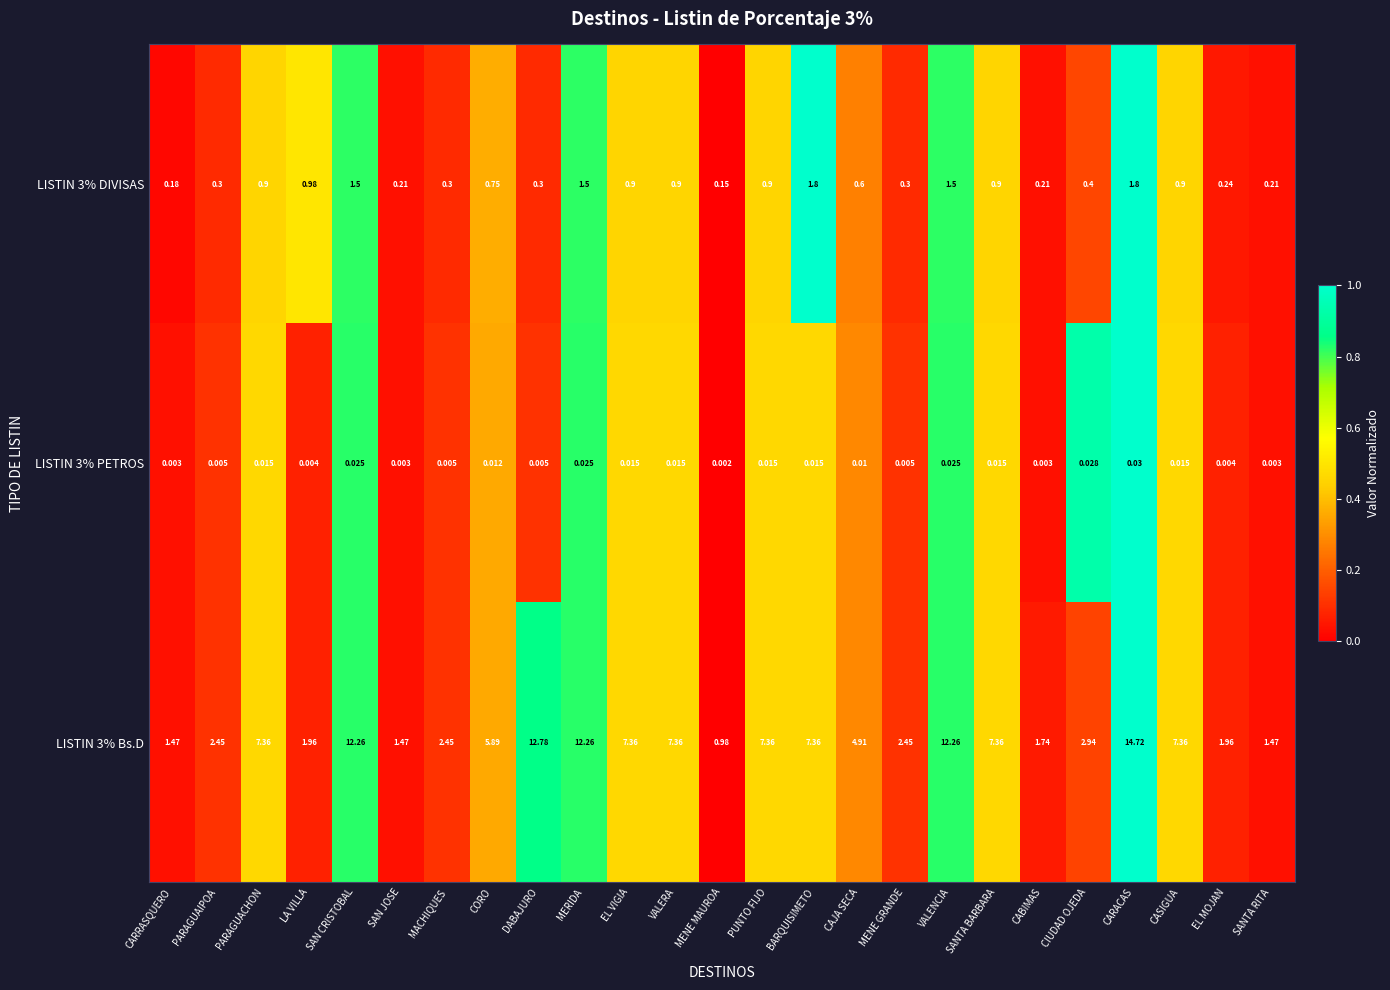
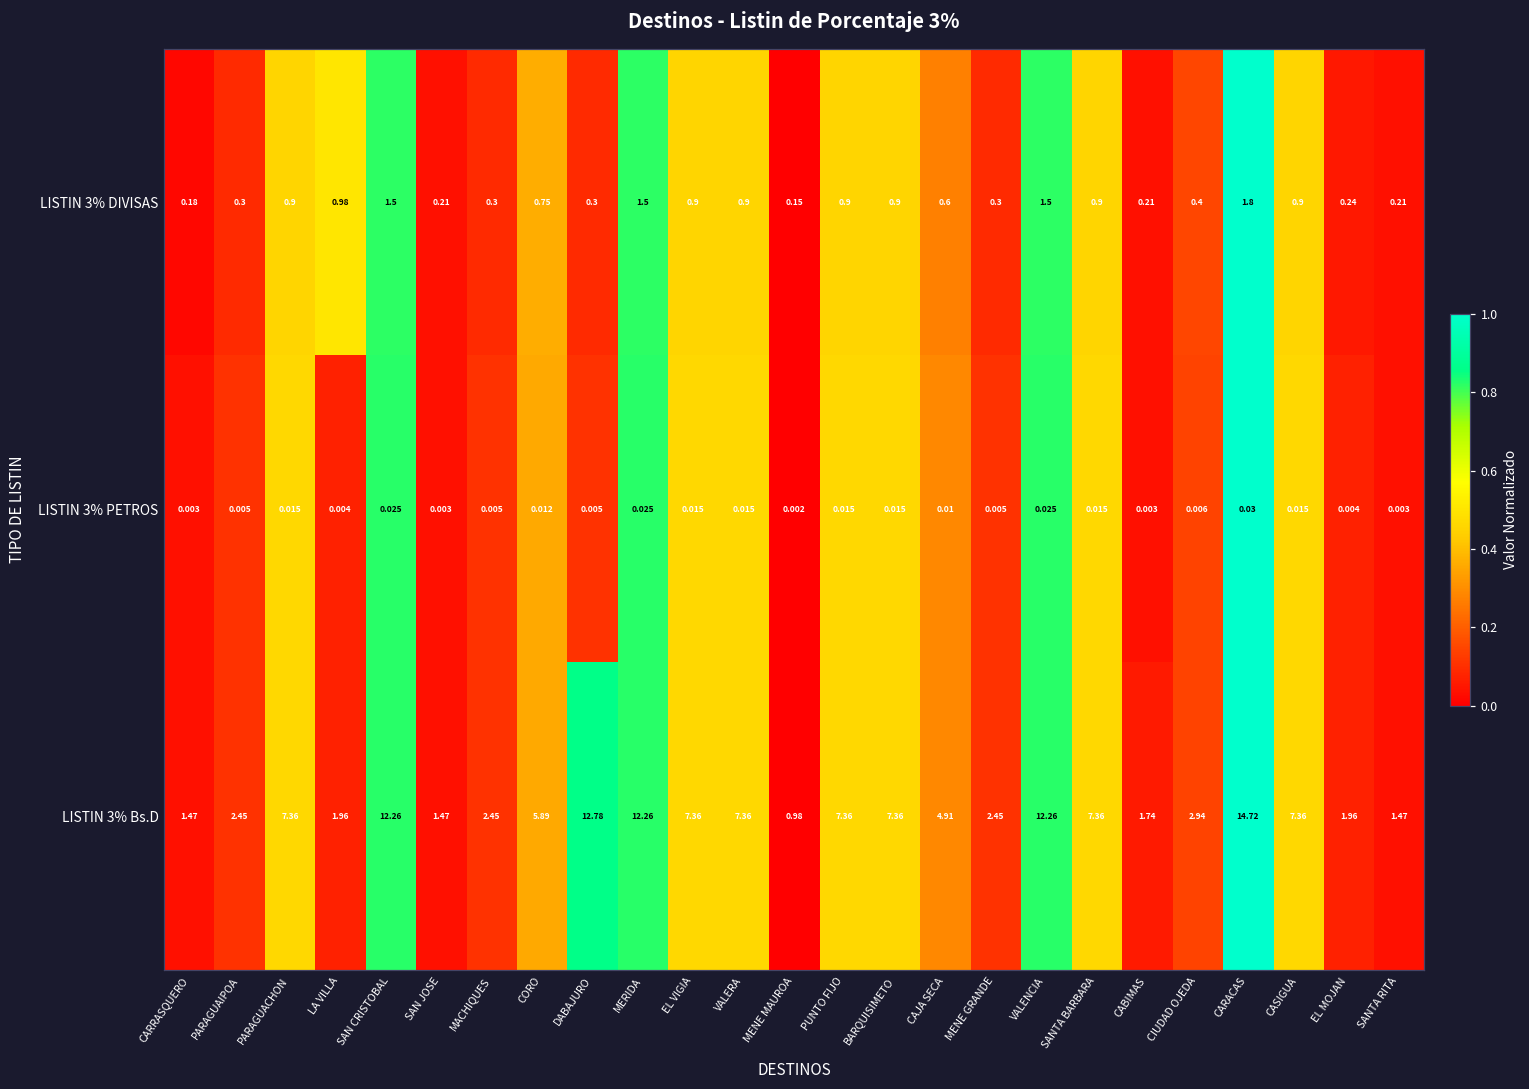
  {
    "LISTIN 3% DIVISAS": {
      "CARRASQUERO": 0.18,
      "PARAGUAIPOA": 0.3,
      "PARAGUACHON": 0.9,
      "LA VILLA": 0.98,
      "SAN CRISTOBAL": 1.5,
      "SAN JOSE": 0.21,
      "MACHIQUES": 0.3,
      "CORO": 0.75,
      "DABAJURO": 0.3,
      "MERIDA": 1.5,
      "EL VIGIA": 0.9,
      "VALERA": 0.9,
      "MENE MAUROA": 0.15,
      "PUNTO FIJO": 0.9,
-     "BARQUISIMETO": 1.8,
+     "BARQUISIMETO": 0.9,
      "CAJA SECA": 0.6,
      "MENE GRANDE": 0.3,
      "VALENCIA": 1.5,
      "SANTA BARBARA": 0.9,
      "CABIMAS": 0.21,
      "CIUDAD OJEDA": 0.4,
      "CARACAS": 1.8,
      "CASIGUA": 0.9,
      "EL MOJAN": 0.24,
      "SANTA RITA": 0.21
    },
    "LISTIN 3% PETROS": {
      "CARRASQUERO": 0.003,
      "PARAGUAIPOA": 0.005,
      "PARAGUACHON": 0.015,
      "LA VILLA": 0.004,
      "SAN CRISTOBAL": 0.025,
      "SAN JOSE": 0.003,
      "MACHIQUES": 0.005,
      "CORO": 0.012,
      "DABAJURO": 0.005,
      "MERIDA": 0.025,
      "EL VIGIA": 0.015,
      "VALERA": 0.015,
      "MENE MAUROA": 0.002,
      "PUNTO FIJO": 0.015,
      "BARQUISIMETO": 0.015,
      "CAJA SECA": 0.01,
      "MENE GRANDE": 0.005,
      "VALENCIA": 0.025,
      "SANTA BARBARA": 0.015,
      "CABIMAS": 0.003,
-     "CIUDAD OJEDA": 0.028,
+     "CIUDAD OJEDA": 0.006,
      "CARACAS": 0.03,
      "CASIGUA": 0.015,
      "EL MOJAN": 0.004,
      "SANTA RITA": 0.003
    },
    "LISTIN 3% Bs.D": {
      "CARRASQUERO": 1.47,
      "PARAGUAIPOA": 2.45,
      "PARAGUACHON": 7.36,
      "LA VILLA": 1.96,
      "SAN CRISTOBAL": 12.26,
      "SAN JOSE": 1.47,
      "MACHIQUES": 2.45,
      "CORO": 5.89,
      "DABAJURO": 12.78,
      "MERIDA": 12.26,
      "EL VIGIA": 7.36,
      "VALERA": 7.36,
      "MENE MAUROA": 0.98,
      "PUNTO FIJO": 7.36,
      "BARQUISIMETO": 7.36,
      "CAJA SECA": 4.91,
      "MENE GRANDE": 2.45,
      "VALENCIA": 12.26,
      "SANTA BARBARA": 7.36,
      "CABIMAS": 1.74,
      "CIUDAD OJEDA": 2.94,
      "CARACAS": 14.72,
      "CASIGUA": 7.36,
      "EL MOJAN": 1.96,
      "SANTA RITA": 1.47
    }
  }
